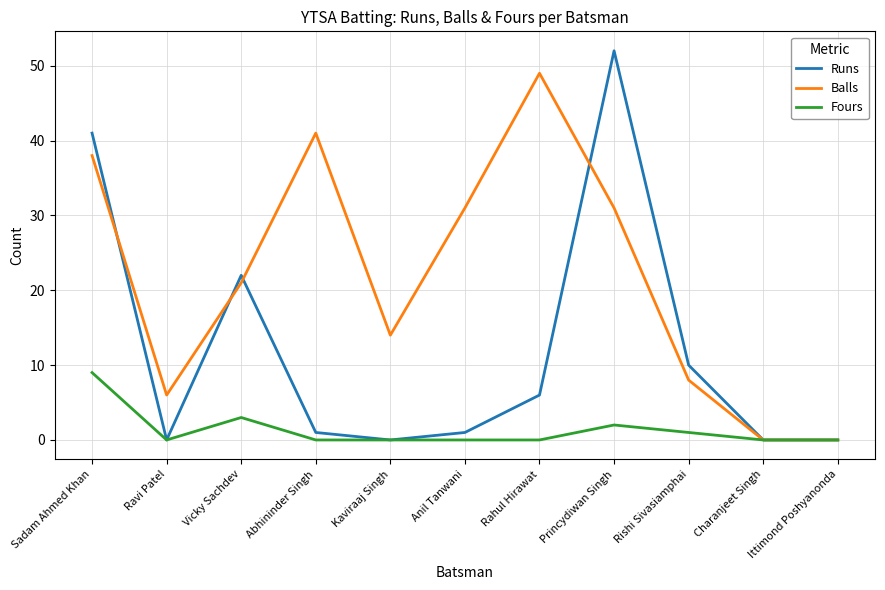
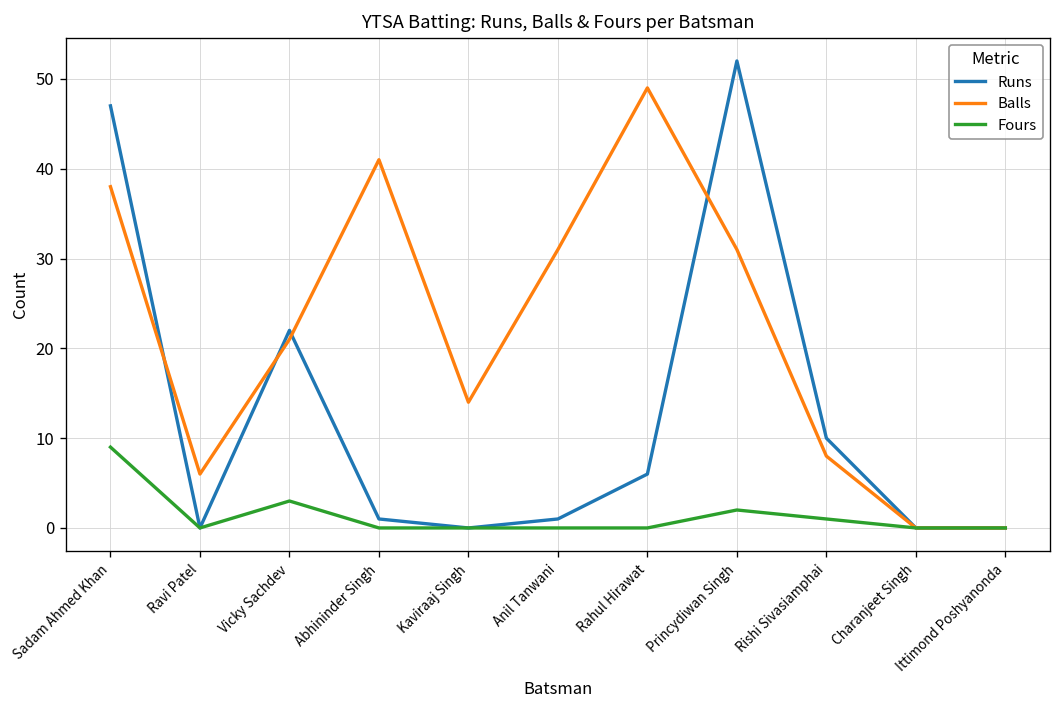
  {
    "Runs": {
-     "Sadam Ahmed Khan": 41,
+     "Sadam Ahmed Khan": 47,
      "Vicky Sachdev": 22,
      "Abhininder Singh": 1,
      "Anil Tanwani": 1,
      "Rahul Hirawat": 6,
      "Princydiwan Singh": 52,
      "Rishi Sivasiamphai": 10
    },
    "Balls": {
      "Sadam Ahmed Khan": 38,
      "Ravi Patel": 6,
      "Vicky Sachdev": 21,
      "Abhininder Singh": 41,
      "Kaviraaj Singh": 14,
      "Anil Tanwani": 31,
      "Rahul Hirawat": 49,
      "Princydiwan Singh": 31,
      "Rishi Sivasiamphai": 8
    },
    "Fours": {
      "Sadam Ahmed Khan": 9,
      "Vicky Sachdev": 3,
      "Abhininder Singh": 0,
      "Anil Tanwani": 0,
      "Rahul Hirawat": 0,
      "Princydiwan Singh": 2,
      "Rishi Sivasiamphai": 1
    }
  }
